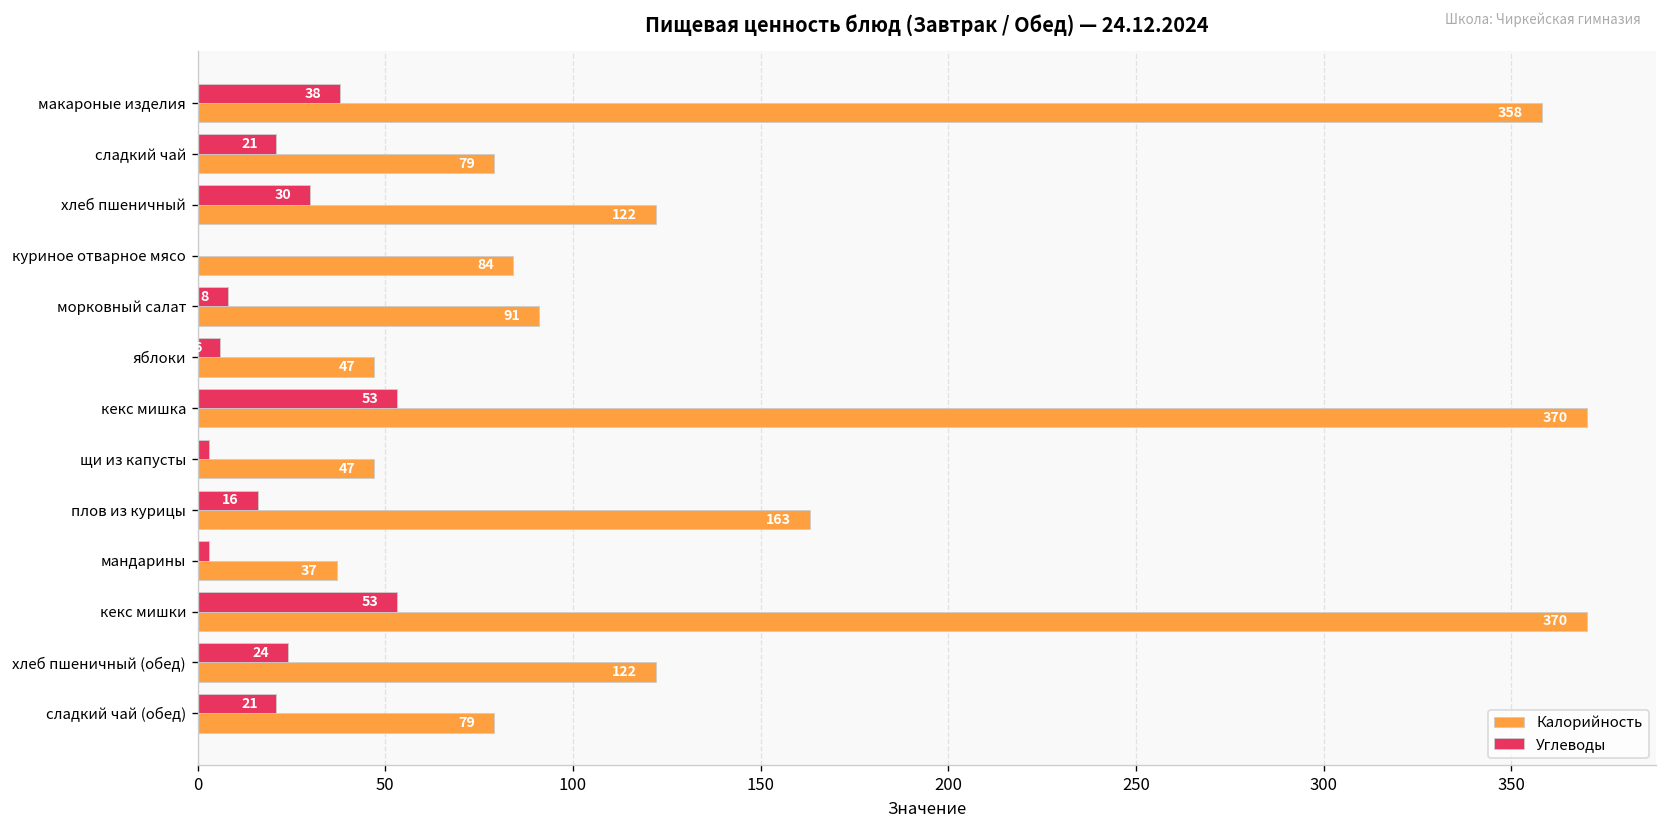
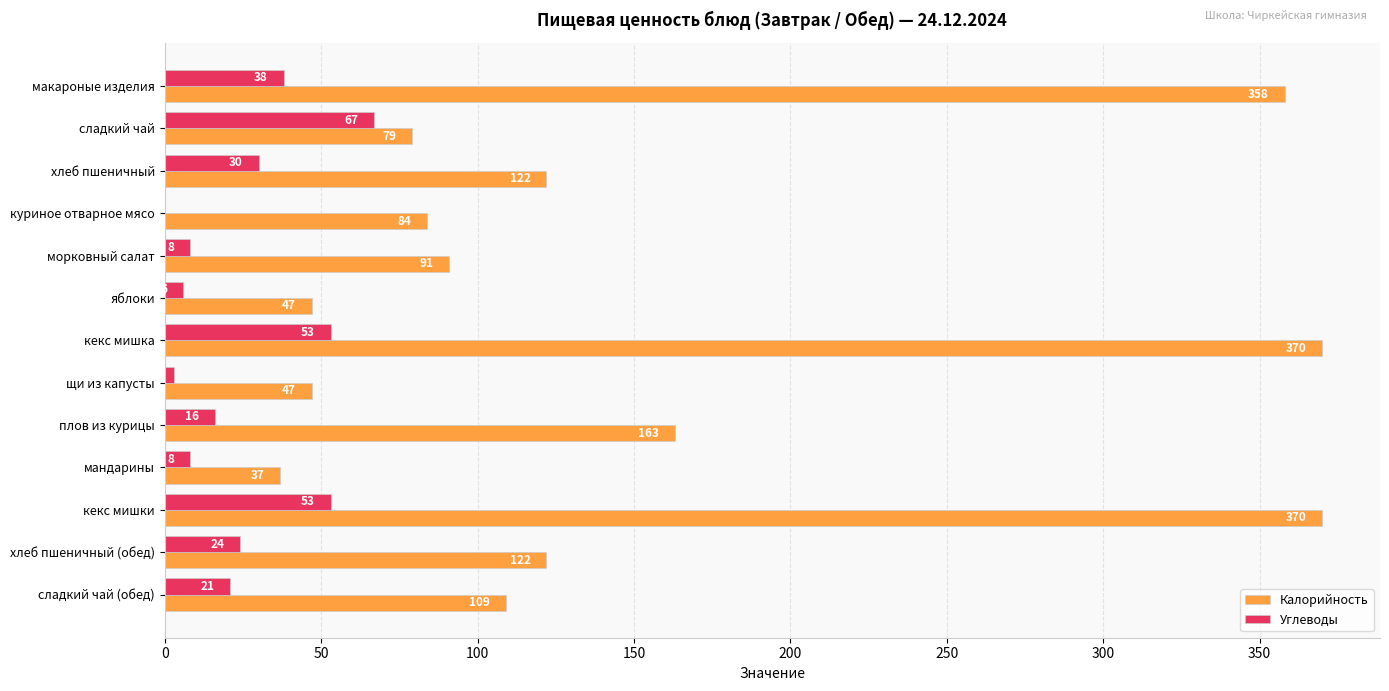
  {
    "Калорийность": {
      "макароные изделия": 358,
      "сладкий чай": 79,
      "хлеб пшеничный": 122,
      "куриное отварное мясо": 84,
      "морковный салат": 91,
      "яблоки": 47,
      "кекс мишка": 370,
      "щи из капусты": 47,
      "плов из курицы": 163,
      "мандарины": 37,
      "кекс мишки": 370,
      "хлеб пшеничный (обед)": 122,
-     "сладкий чай (обед)": 79
+     "сладкий чай (обед)": 109
    },
    "Углеводы": {
      "макароные изделия": 38,
-     "сладкий чай": 21,
+     "сладкий чай": 67,
      "хлеб пшеничный": 30,
      "морковный салат": 8,
      "кекс мишка": 53,
      "плов из курицы": 16,
-     "мандарины": 3,
+     "мандарины": 8,
      "кекс мишки": 53,
      "хлеб пшеничный (обед)": 24,
      "сладкий чай (обед)": 21
    }
  }
